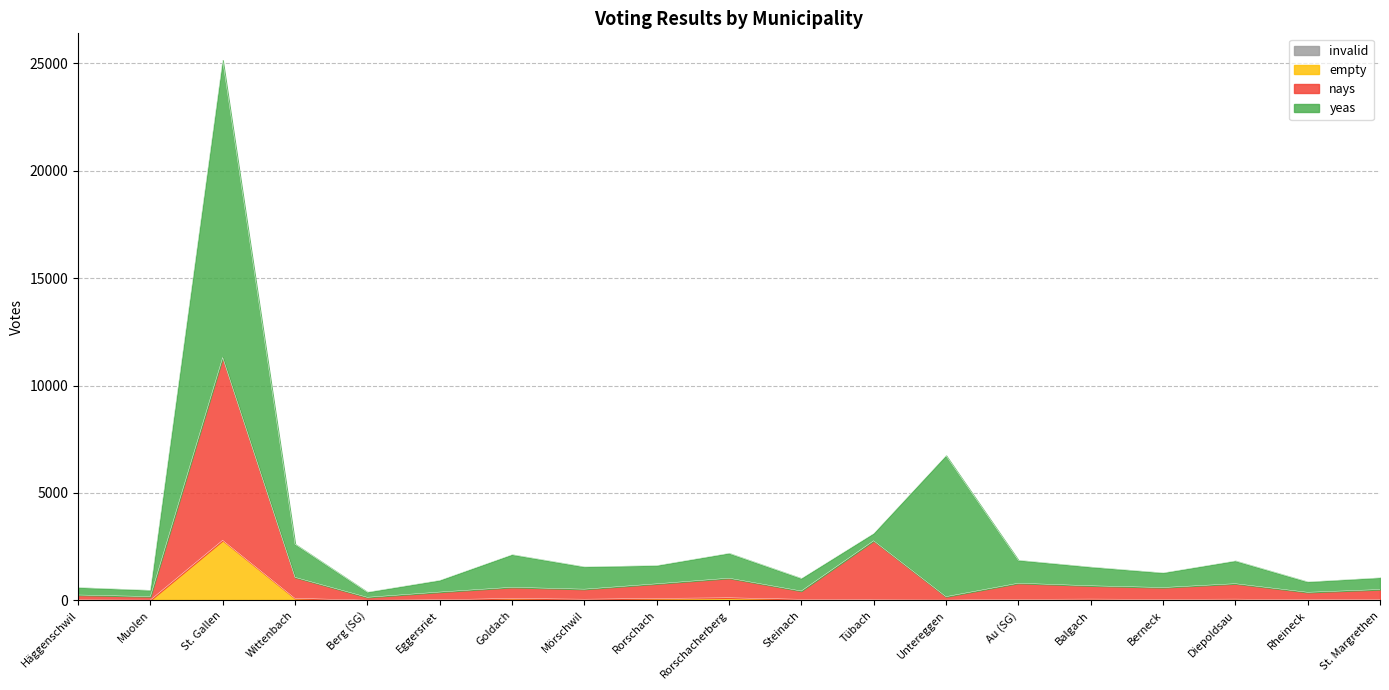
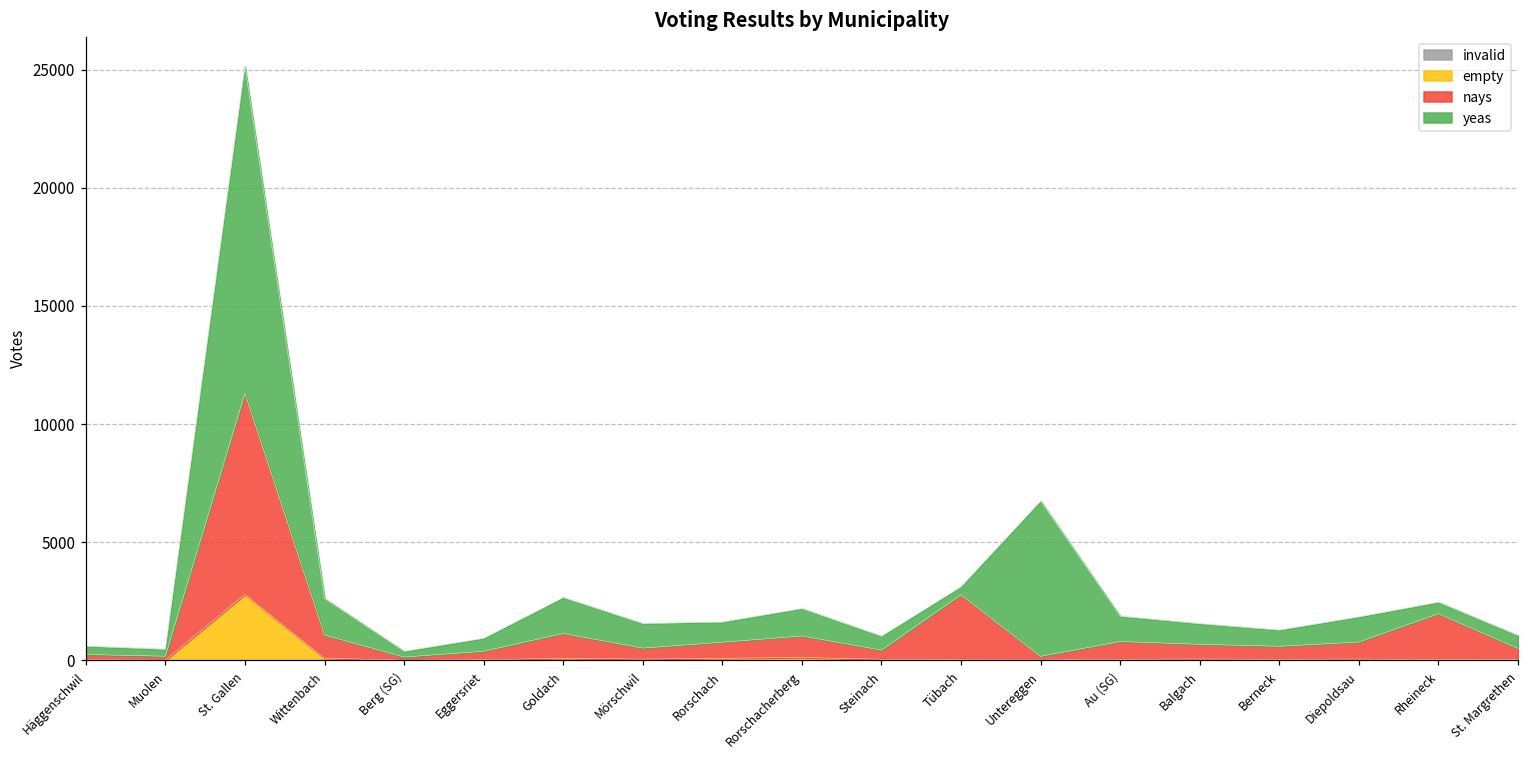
  {
    "invalid": {
      "St. Gallen": 0,
      "Rorschacherberg": 0
    },
    "empty": {
      "St. Gallen": 2800,
      "Rorschacherberg": 100
    },
    "nays": {
      "Häggenschwil": 200,
      "Muolen": 200,
      "St. Gallen": 8500,
      "Wittenbach": 1000,
      "Berg (SG)": 100,
      "Eggersriet": 400,
-     "Goldach": 500,
+     "Goldach": 1100,
      "Mörschwil": 500,
      "Rorschach": 700,
      "Rorschacherberg": 900,
      "Steinach": 400,
      "Tübach": 2800,
      "Untereggen": 200,
      "Au (SG)": 800,
      "Balgach": 600,
      "Berneck": 600,
      "Diepoldsau": 700,
-     "Rheineck": 400,
+     "Rheineck": 2000,
      "St. Margrethen": 500
    },
    "yeas": {
      "Häggenschwil": 300,
      "Muolen": 300,
      "St. Gallen": 13800,
      "Wittenbach": 1500,
      "Berg (SG)": 200,
      "Eggersriet": 500,
      "Goldach": 1500,
      "Mörschwil": 1000,
      "Rorschach": 800,
      "Rorschacherberg": 1200,
      "Steinach": 600,
      "Tübach": 300,
      "Untereggen": 6600,
      "Au (SG)": 1100,
      "Balgach": 900,
      "Berneck": 700,
      "Diepoldsau": 1100,
      "Rheineck": 500,
      "St. Margrethen": 500
    }
  }
